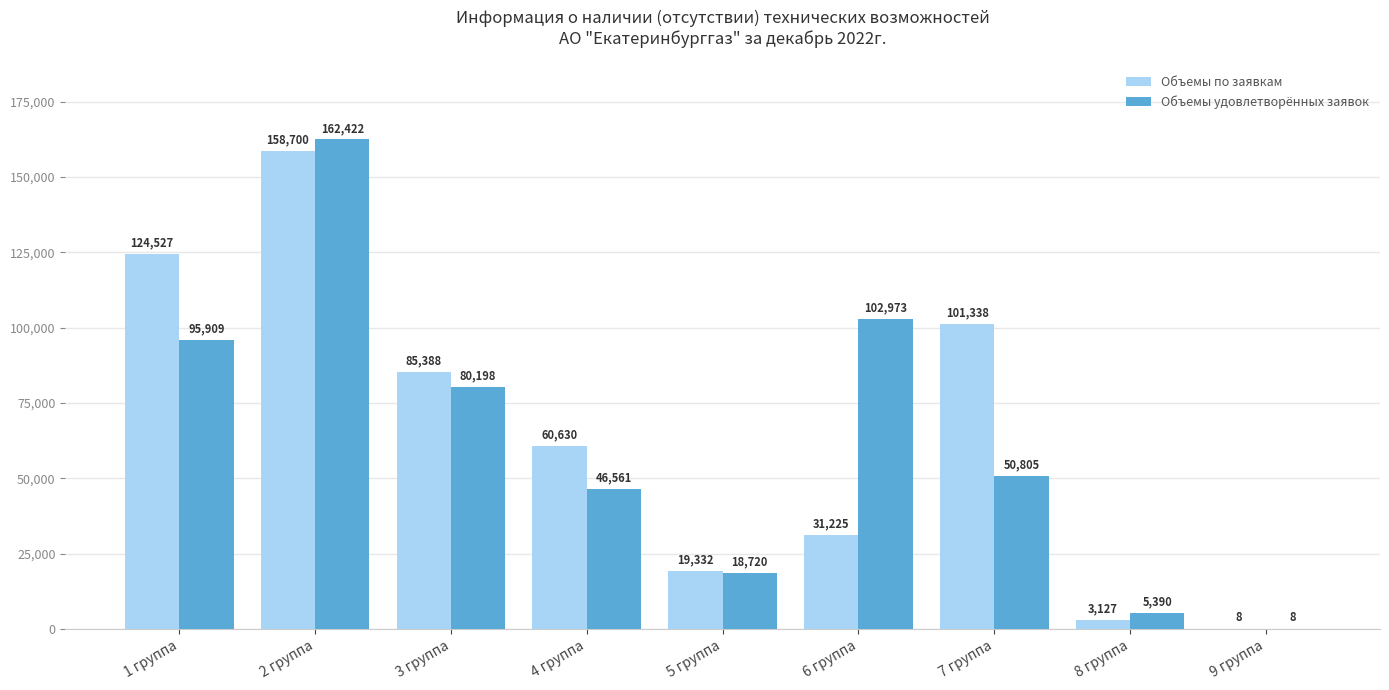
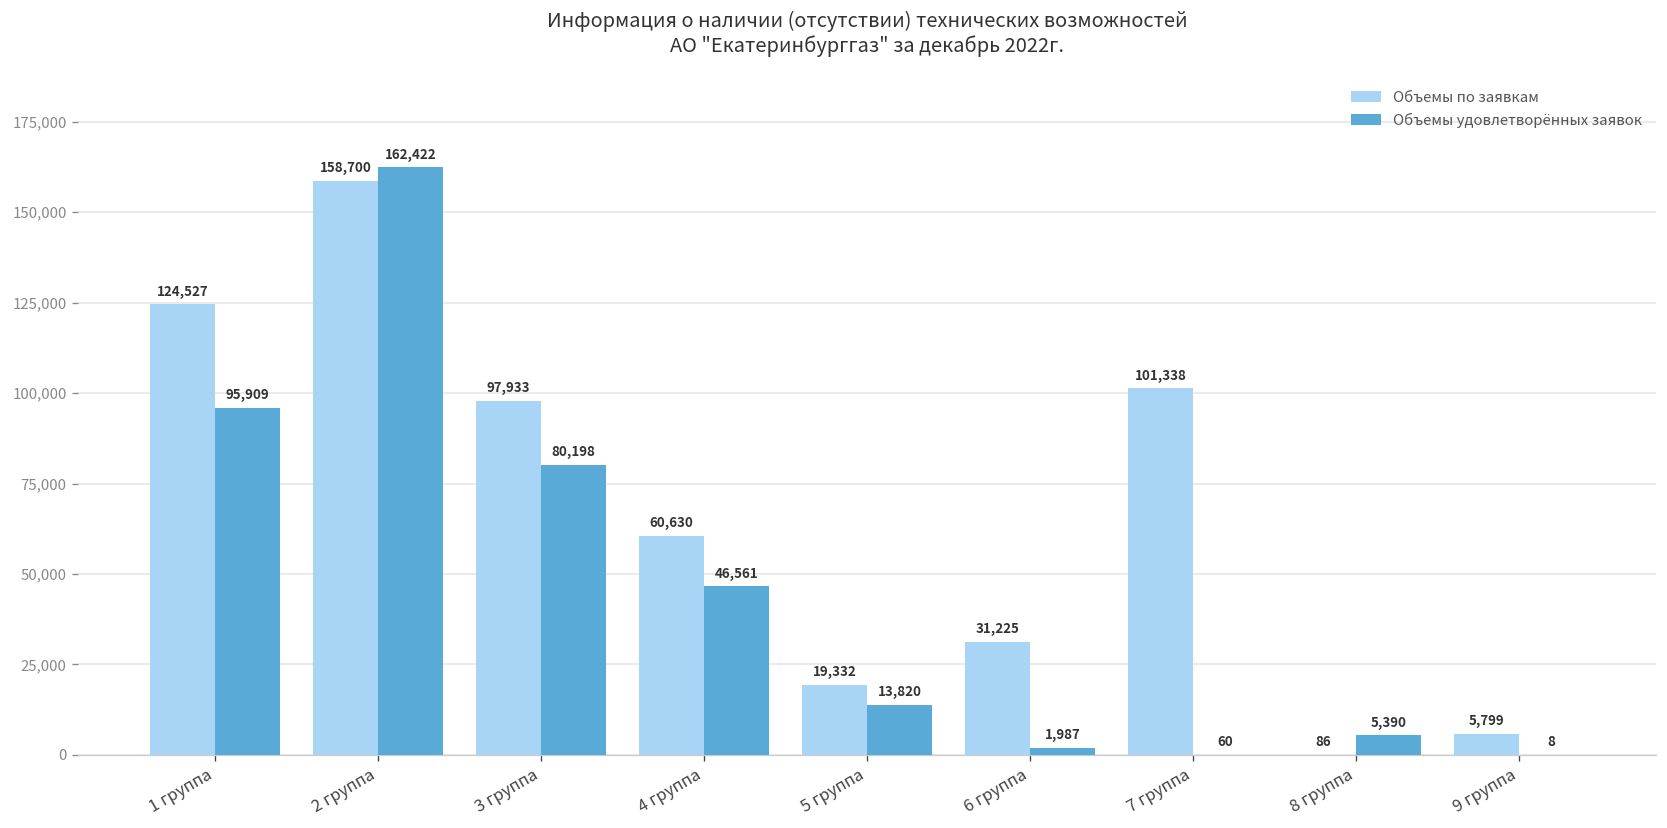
  {
    "Объемы по заявкам": {
      "1 группа": "124,527",
      "2 группа": "158,700",
-     "3 группа": "85,388",
+     "3 группа": "97,933",
      "4 группа": "60,630",
      "5 группа": "19,332",
      "6 группа": "31,225",
      "7 группа": "101,338",
-     "8 группа": "3,127",
-     "9 группа": "8"
+     "8 группа": "86",
+     "9 группа": "5,799"
    },
    "Объемы удовлетворённых заявок": {
      "1 группа": "95,909",
      "2 группа": "162,422",
      "3 группа": "80,198",
      "4 группа": "46,561",
-     "5 группа": "18,720",
-     "6 группа": "102,973",
-     "7 группа": "50,805",
+     "5 группа": "13,820",
+     "6 группа": "1,987",
+     "7 группа": "60",
      "8 группа": "5,390",
      "9 группа": "8"
    }
  }
